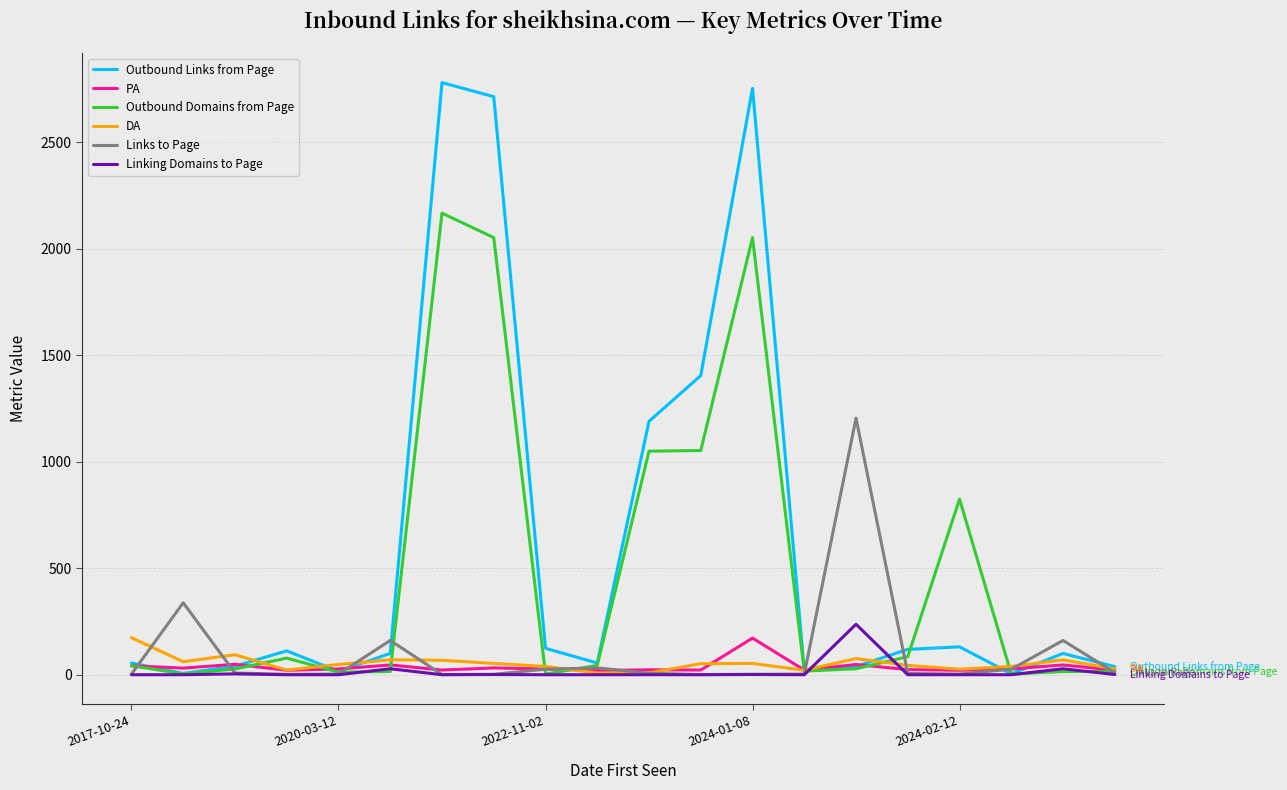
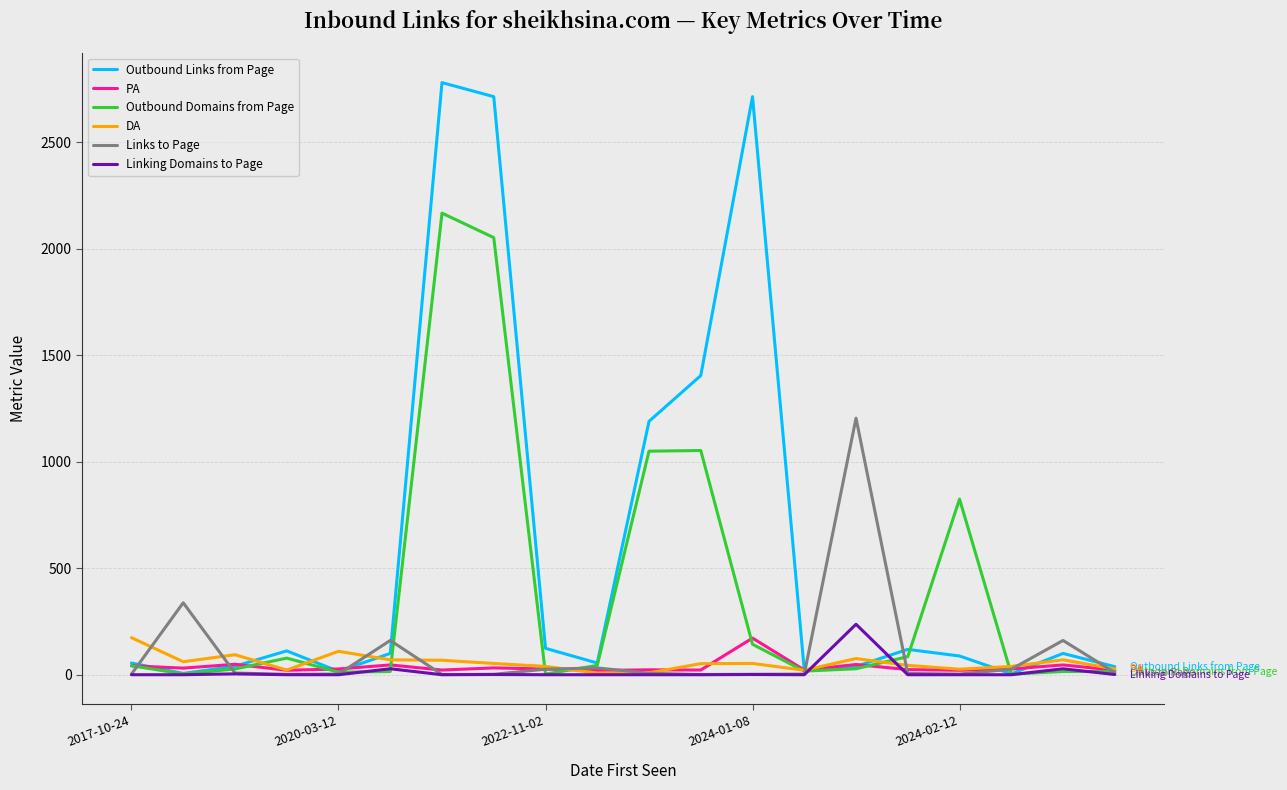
  {
    "Outbound Links from Page": {
      "2017-10-24": 60,
      "2022-11-02": 120,
-     "2024-01-08": 2750,
-     "2024-02-12": 130
+     "2024-01-08": 2720,
+     "2024-02-12": 90
    },
    "PA": {
      "2024-01-08": 170
    },
    "Outbound Domains from Page": {
-     "2024-01-08": 2050,
+     "2024-01-08": 140,
      "2024-02-12": 830
    },
    "DA": {
      "2017-10-24": 170,
-     "2020-03-12": 50,
+     "2020-03-12": 110,
      "2022-11-02": 40,
      "2024-01-08": 50
    }
  }
